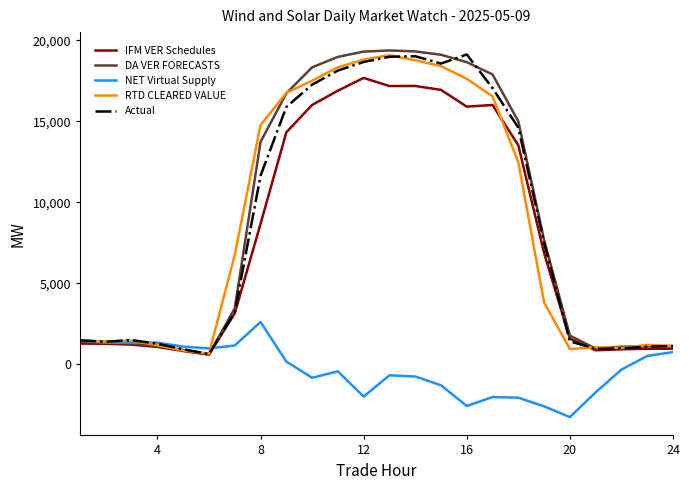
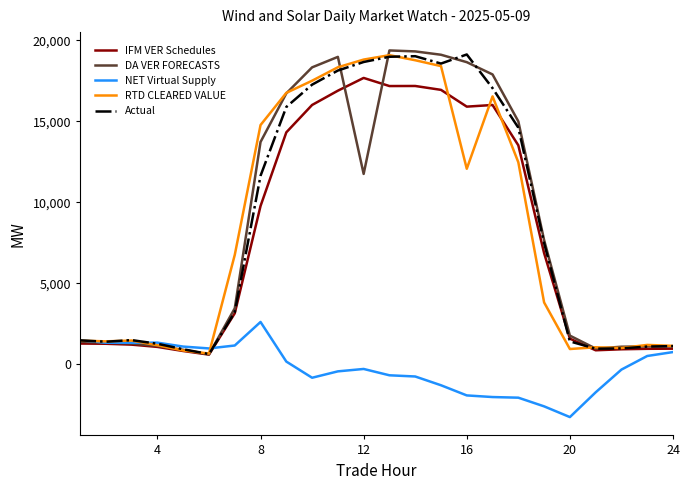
  {
    "IFM VER Schedules": {
-     "8": "8,700",
+     "8": "9,800",
      "12": "17,700",
      "16": "15,900",
      "20": "1,600"
    },
    "DA VER FORECASTS": {
      "8": "13,700",
-     "12": "19,300",
+     "12": "11,800",
      "16": "18,600",
      "20": "1,800"
    },
    "NET Virtual Supply": {
      "8": "2,600",
-     "12": "-2,000",
-     "16": "-2,600",
+     "12": "-300",
+     "16": "-1,900",
      "20": "-3,200",
      "24": "800"
    },
    "RTD CLEARED VALUE": {
      "8": "14,800",
-     "16": "17,600",
+     "16": "12,100",
      "20": "1,000"
    },
    "Actual": {
      "8": "11,600",
      "16": "19,100",
      "20": "1,400"
    }
  }
